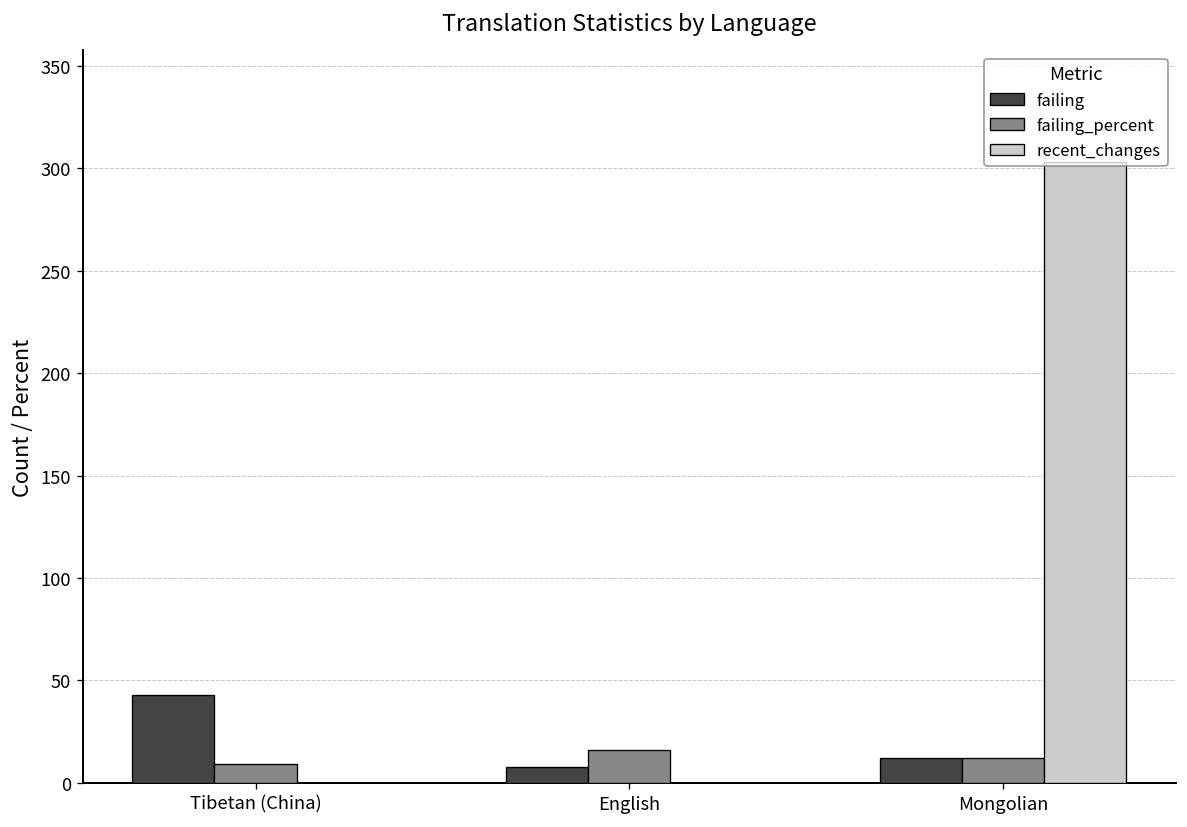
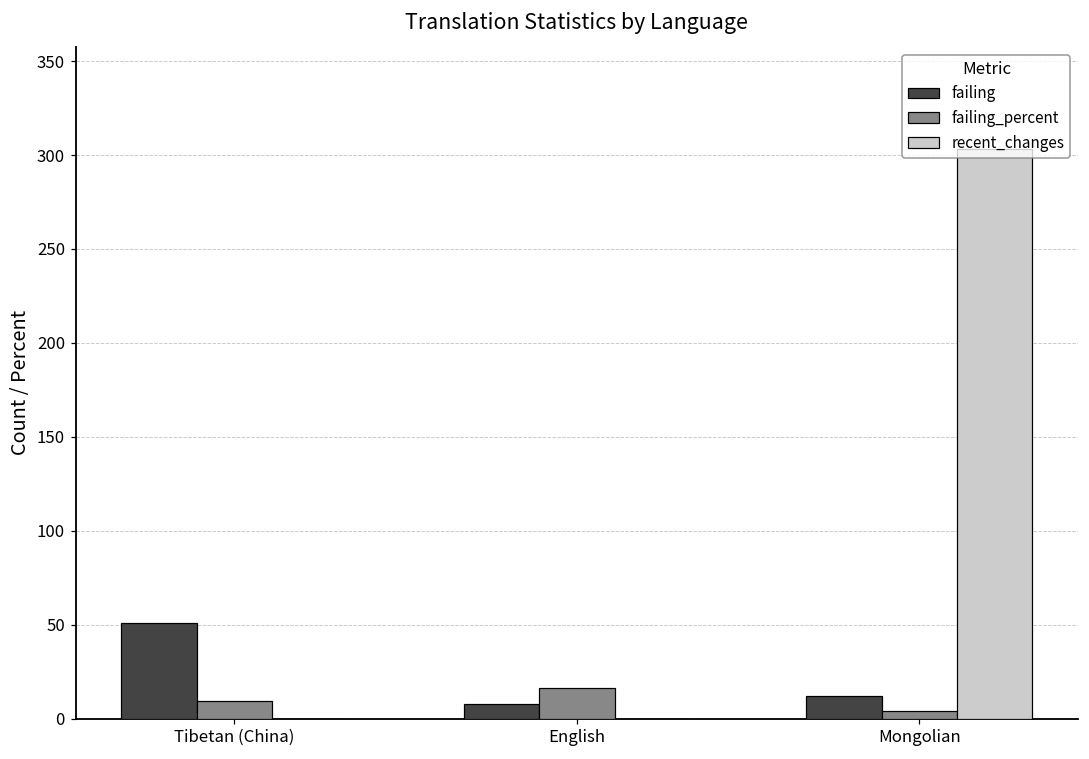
  {
    "failing": {
-     "Tibetan (China)": 43,
+     "Tibetan (China)": 51,
      "English": 8,
      "Mongolian": 12
    },
    "failing_percent": {
      "Tibetan (China)": 9,
      "English": 16,
-     "Mongolian": 12
+     "Mongolian": 4
    },
    "recent_changes": {
      "Tibetan (China)": 0,
      "English": 0
    }
  }
